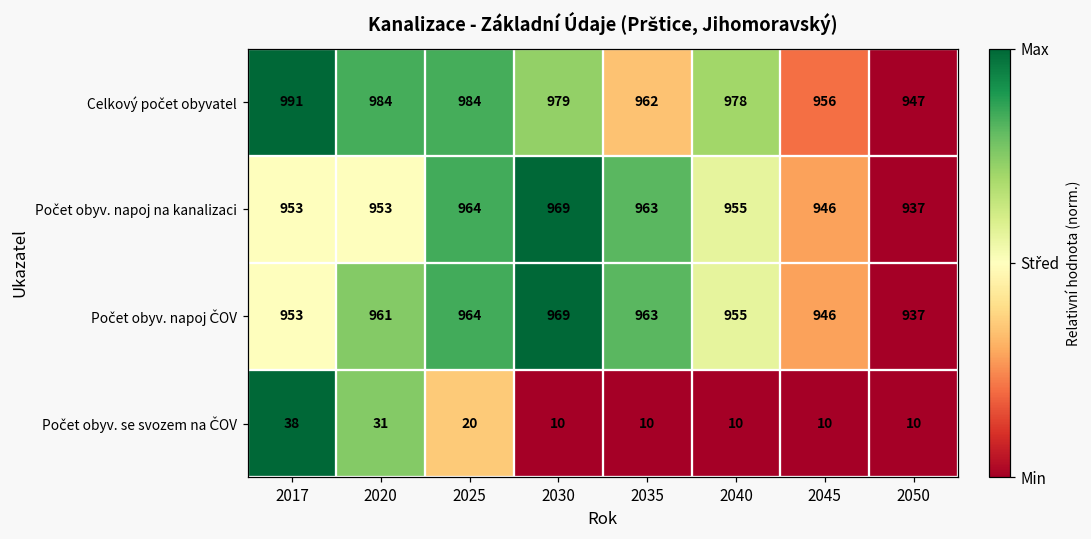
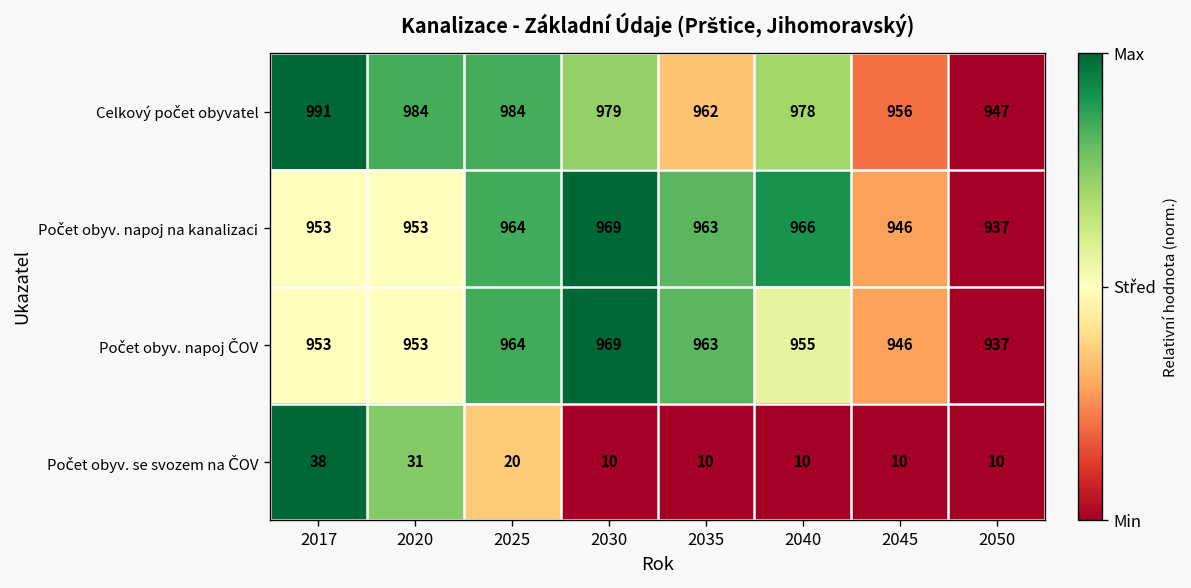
  {
    "Celkový počet obyvatel": {
      "2017": 991,
      "2020": 984,
      "2025": 984,
      "2030": 979,
      "2035": 962,
      "2040": 978,
      "2045": 956,
      "2050": 947
    },
    "Počet obyv. napoj na kanalizaci": {
      "2017": 953,
      "2020": 953,
      "2025": 964,
      "2030": 969,
      "2035": 963,
-     "2040": 955,
+     "2040": 966,
      "2045": 946,
      "2050": 937
    },
    "Počet obyv. napoj ČOV": {
      "2017": 953,
-     "2020": 961,
+     "2020": 953,
      "2025": 964,
      "2030": 969,
      "2035": 963,
      "2040": 955,
      "2045": 946,
      "2050": 937
    },
    "Počet obyv. se svozem na ČOV": {
      "2017": 38,
      "2020": 31,
      "2025": 20,
      "2030": 10,
      "2035": 10,
      "2040": 10,
      "2045": 10,
      "2050": 10
    }
  }
